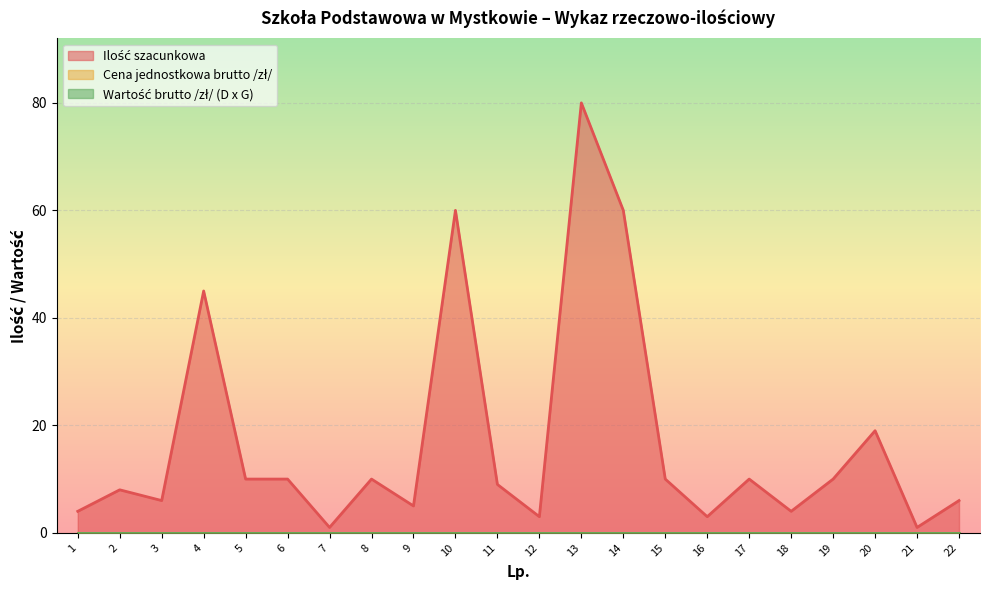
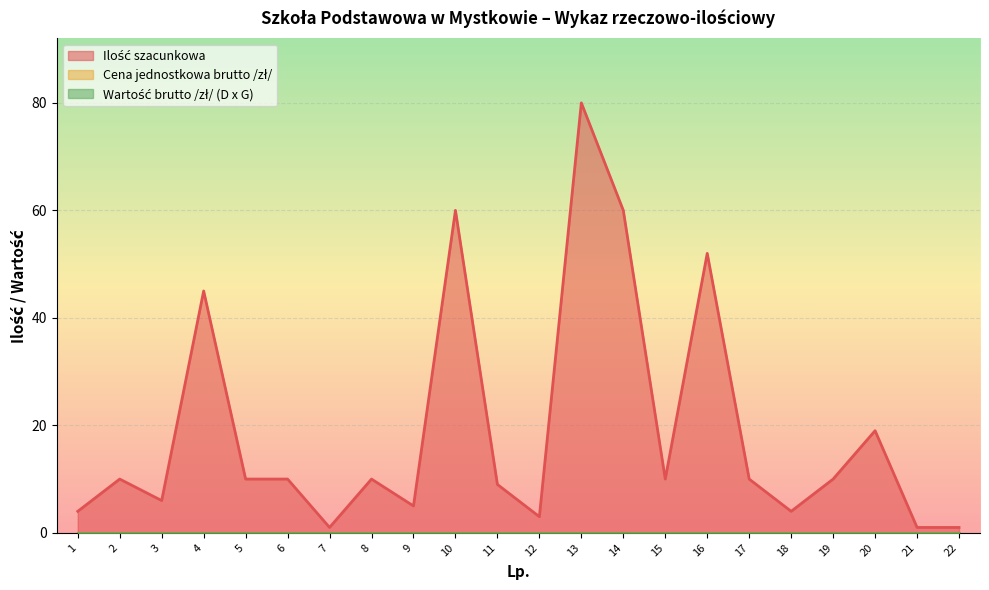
  {
    "Ilość szacunkowa": {
      "1": 4,
-     "2": 8,
+     "2": 10,
      "3": 6,
      "4": 45,
      "5": 10,
      "6": 10,
      "7": 1,
      "8": 10,
      "9": 5,
      "10": 60,
      "11": 9,
      "12": 3,
      "13": 80,
      "14": 60,
      "15": 10,
-     "16": 3,
+     "16": 52,
      "17": 10,
      "18": 4,
      "19": 10,
      "20": 19,
      "21": 1,
-     "22": 6
+     "22": 1
    },
    "Wartość brutto /zł/ (D x G)": {
      "1": 0,
      "2": 0,
      "3": 0,
      "4": 0,
      "5": 0,
      "6": 0,
      "7": 0,
      "8": 0,
      "9": 0,
      "10": 0,
      "11": 0,
      "12": 0,
      "13": 0,
      "14": 0,
      "15": 0,
      "16": 0,
      "17": 0,
      "18": 0,
      "19": 0,
      "20": 0,
      "21": 0,
      "22": 0
    }
  }
